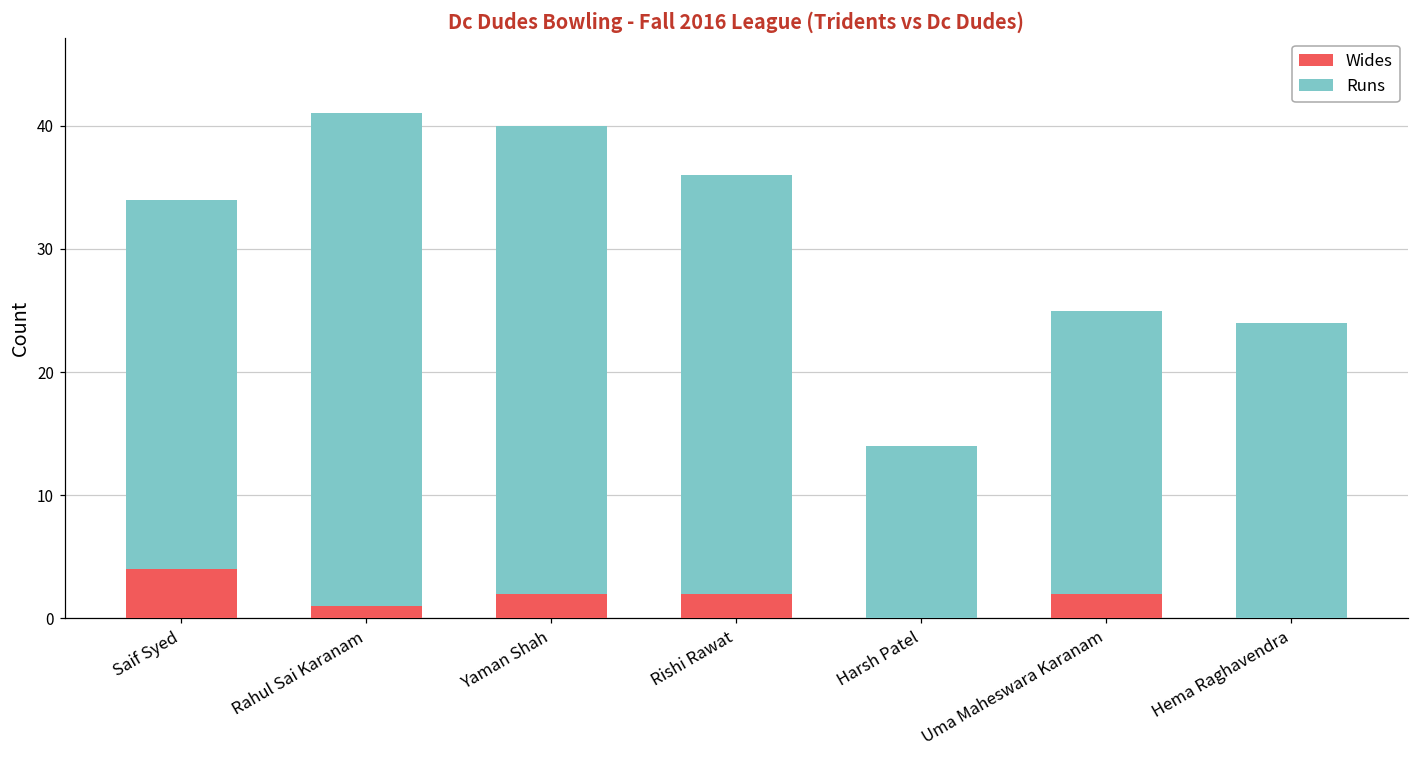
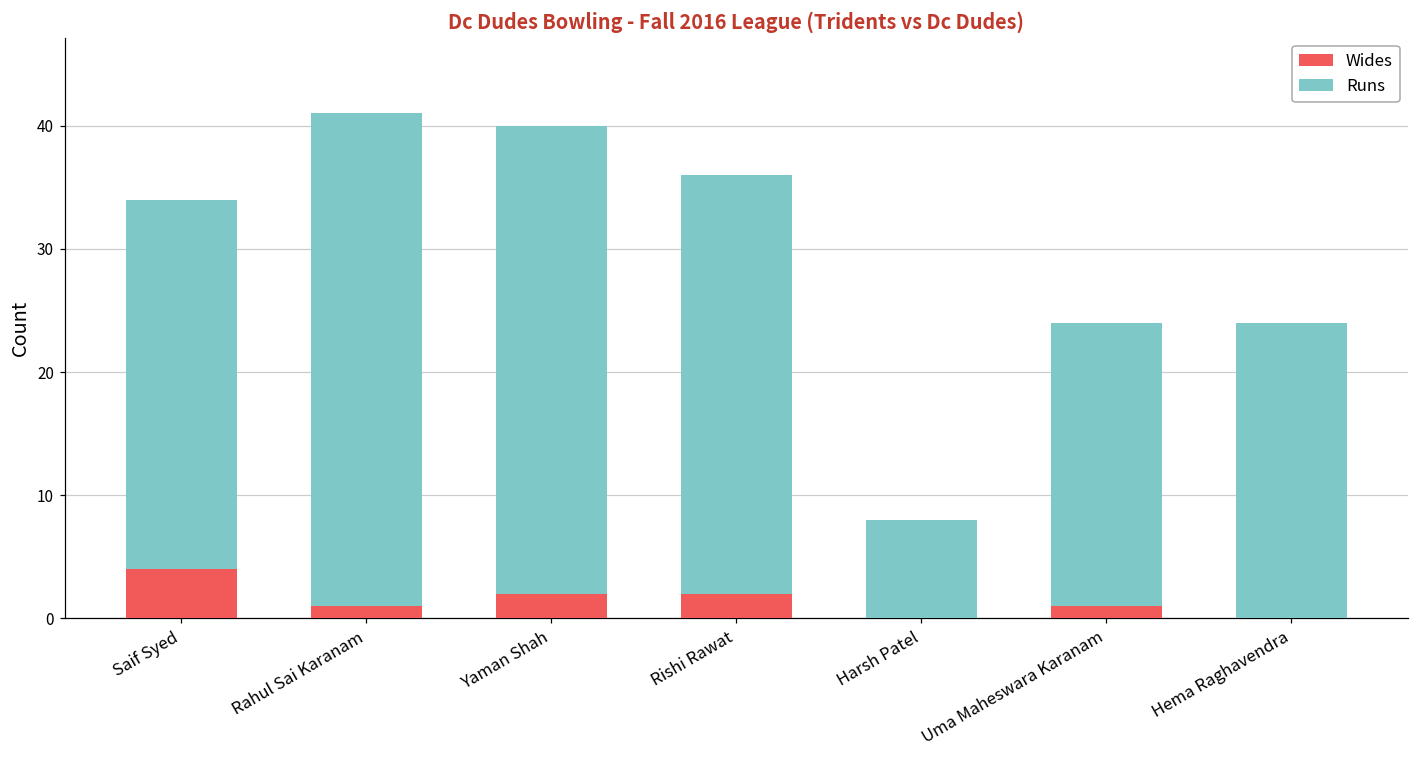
  {
    "Wides": {
      "Saif Syed": 4,
      "Rahul Sai Karanam": 1,
      "Yaman Shah": 2,
      "Rishi Rawat": 2,
      "Harsh Patel": 0,
-     "Uma Maheswara Karanam": 2,
+     "Uma Maheswara Karanam": 1,
      "Hema Raghavendra": 0
    },
    "Runs": {
      "Saif Syed": 30,
      "Rahul Sai Karanam": 40,
      "Yaman Shah": 38,
      "Rishi Rawat": 34,
-     "Harsh Patel": 14,
+     "Harsh Patel": 8,
      "Uma Maheswara Karanam": 23,
      "Hema Raghavendra": 24
    }
  }
